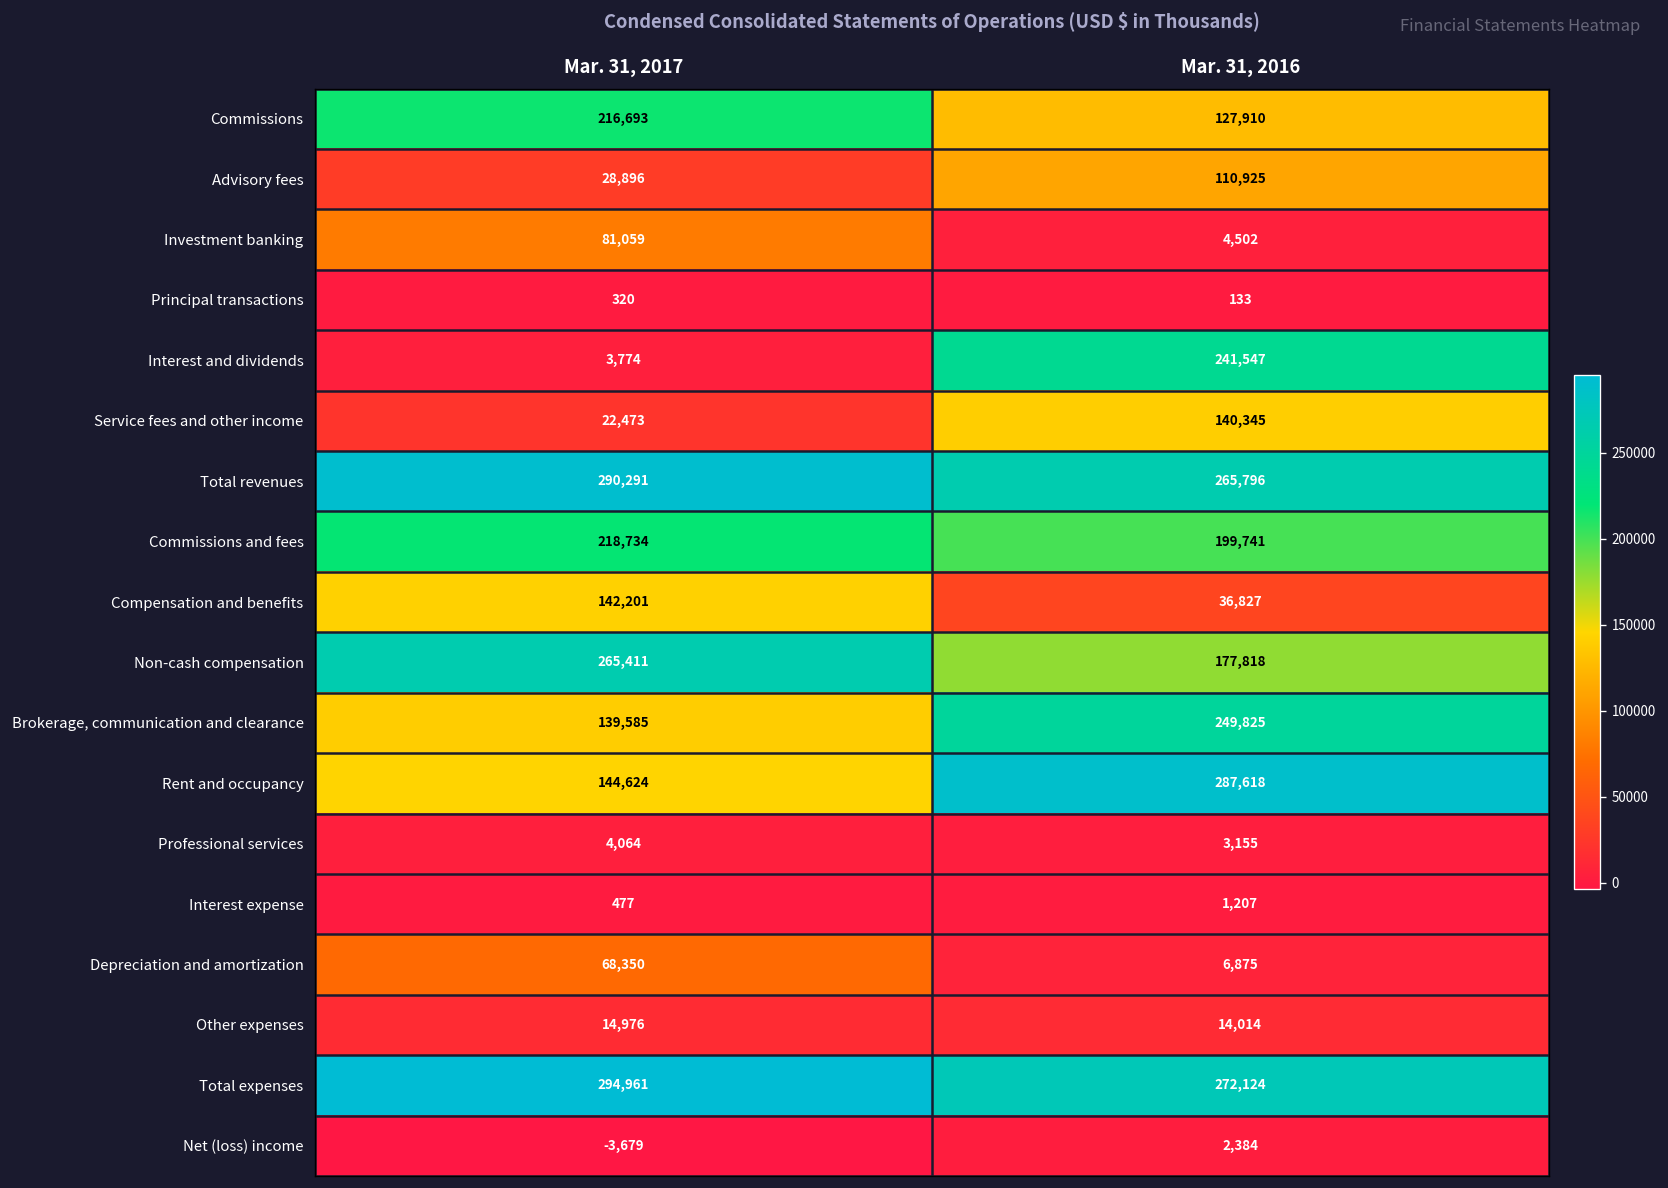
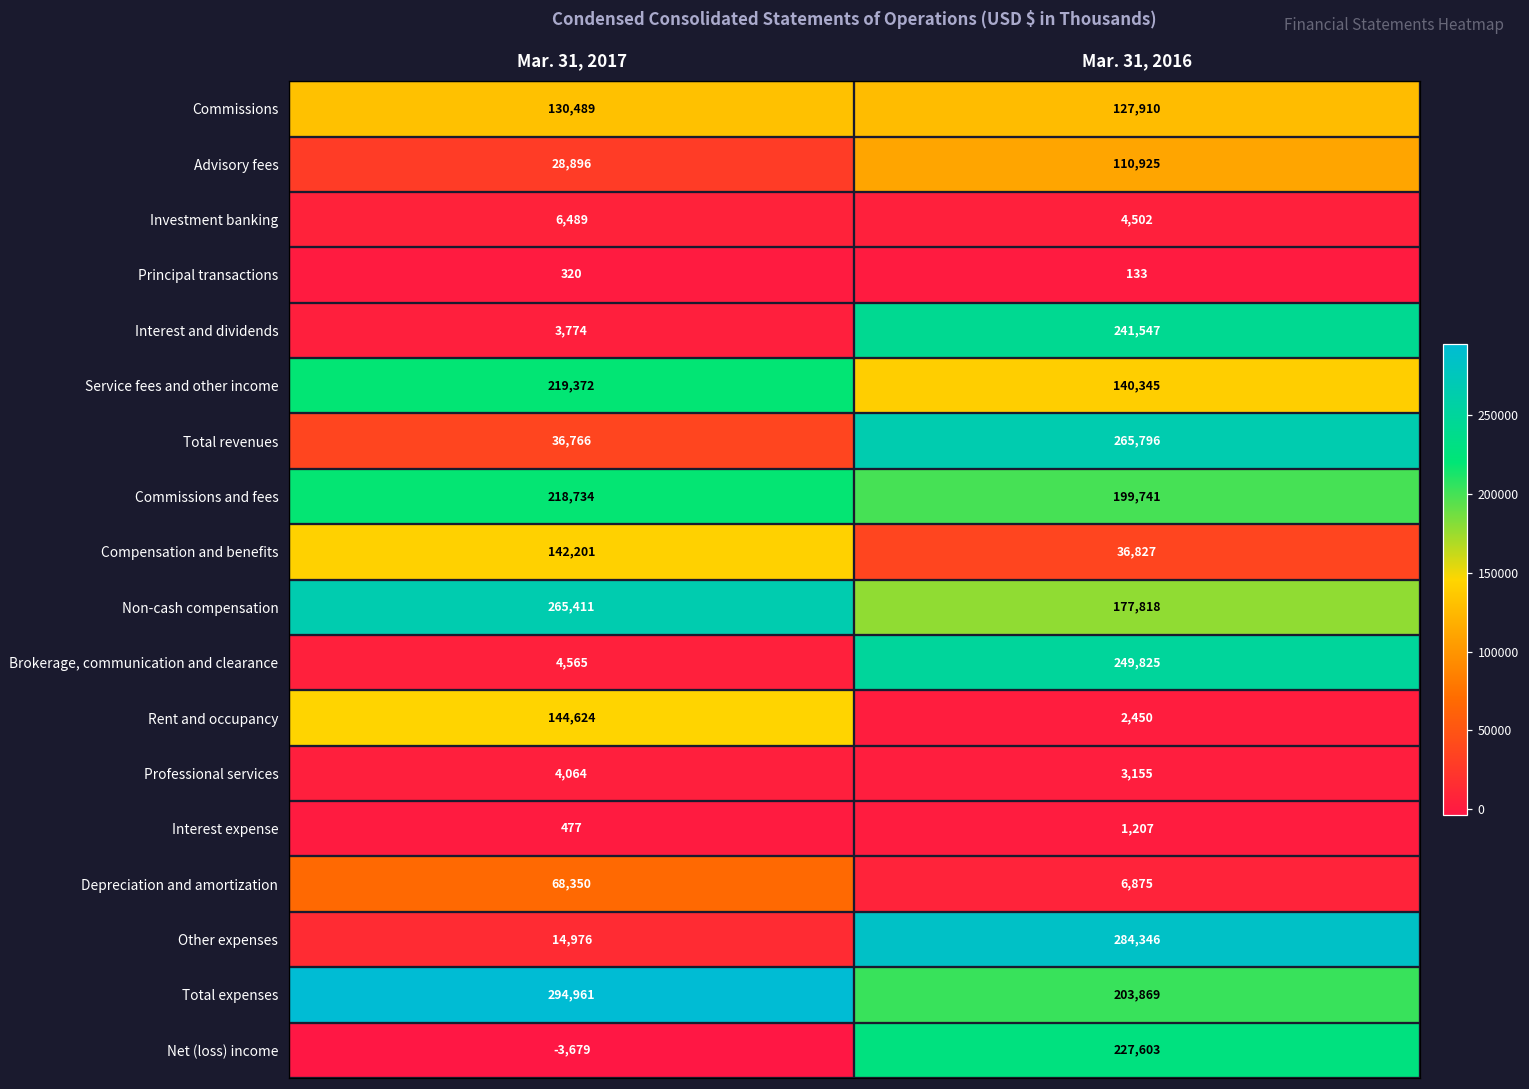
  {
    "Commissions": {
-     "Mar. 31, 2017": "216,693",
+     "Mar. 31, 2017": "130,489",
      "Mar. 31, 2016": "127,910"
    },
    "Advisory fees": {
      "Mar. 31, 2017": "28,896",
      "Mar. 31, 2016": "110,925"
    },
    "Investment banking": {
-     "Mar. 31, 2017": "81,059",
+     "Mar. 31, 2017": "6,489",
      "Mar. 31, 2016": "4,502"
    },
    "Principal transactions": {
      "Mar. 31, 2017": "320",
      "Mar. 31, 2016": "133"
    },
    "Interest and dividends": {
      "Mar. 31, 2017": "3,774",
      "Mar. 31, 2016": "241,547"
    },
    "Service fees and other income": {
-     "Mar. 31, 2017": "22,473",
+     "Mar. 31, 2017": "219,372",
      "Mar. 31, 2016": "140,345"
    },
    "Total revenues": {
-     "Mar. 31, 2017": "290,291",
+     "Mar. 31, 2017": "36,766",
      "Mar. 31, 2016": "265,796"
    },
    "Commissions and fees": {
      "Mar. 31, 2017": "218,734",
      "Mar. 31, 2016": "199,741"
    },
    "Compensation and benefits": {
      "Mar. 31, 2017": "142,201",
      "Mar. 31, 2016": "36,827"
    },
    "Non-cash compensation": {
      "Mar. 31, 2017": "265,411",
      "Mar. 31, 2016": "177,818"
    },
    "Brokerage, communication and clearance": {
-     "Mar. 31, 2017": "139,585",
+     "Mar. 31, 2017": "4,565",
      "Mar. 31, 2016": "249,825"
    },
    "Rent and occupancy": {
      "Mar. 31, 2017": "144,624",
-     "Mar. 31, 2016": "287,618"
+     "Mar. 31, 2016": "2,450"
    },
    "Professional services": {
      "Mar. 31, 2017": "4,064",
      "Mar. 31, 2016": "3,155"
    },
    "Interest expense": {
      "Mar. 31, 2017": "477",
      "Mar. 31, 2016": "1,207"
    },
    "Depreciation and amortization": {
      "Mar. 31, 2017": "68,350",
      "Mar. 31, 2016": "6,875"
    },
    "Other expenses": {
      "Mar. 31, 2017": "14,976",
-     "Mar. 31, 2016": "14,014"
+     "Mar. 31, 2016": "284,346"
    },
    "Total expenses": {
      "Mar. 31, 2017": "294,961",
-     "Mar. 31, 2016": "272,124"
+     "Mar. 31, 2016": "203,869"
    },
    "Net (loss) income": {
      "Mar. 31, 2017": "-3,679",
-     "Mar. 31, 2016": "2,384"
+     "Mar. 31, 2016": "227,603"
    }
  }
